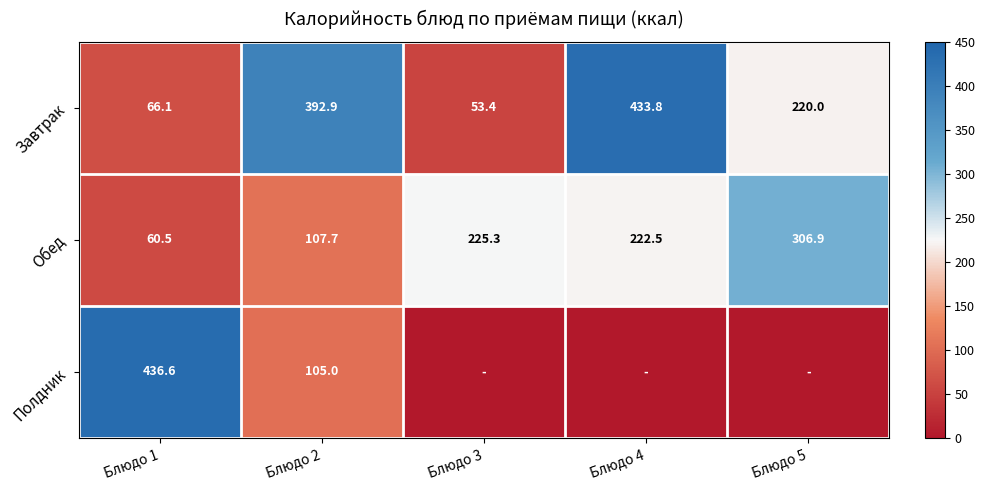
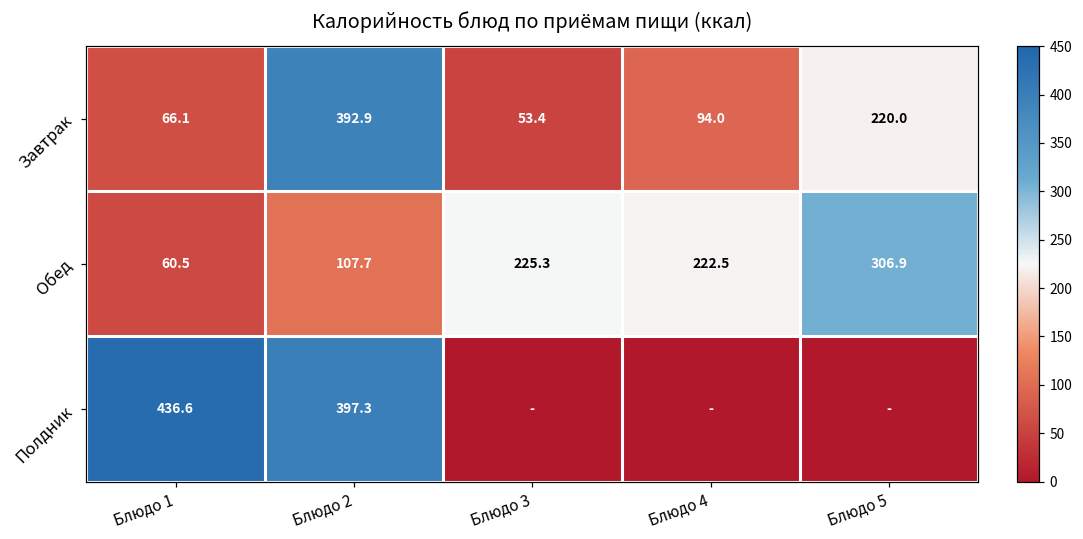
  {
    "Завтрак": {
      "Блюдо 1": 66.1,
      "Блюдо 2": 392.9,
      "Блюдо 3": 53.4,
-     "Блюдо 4": 433.8,
+     "Блюдо 4": 94.0,
      "Блюдо 5": 220.0
    },
    "Обед": {
      "Блюдо 1": 60.5,
      "Блюдо 2": 107.7,
      "Блюдо 3": 225.3,
      "Блюдо 4": 222.5,
      "Блюдо 5": 306.9
    },
    "Полдник": {
      "Блюдо 1": 436.6,
-     "Блюдо 2": 105.0
+     "Блюдо 2": 397.3
    }
  }
